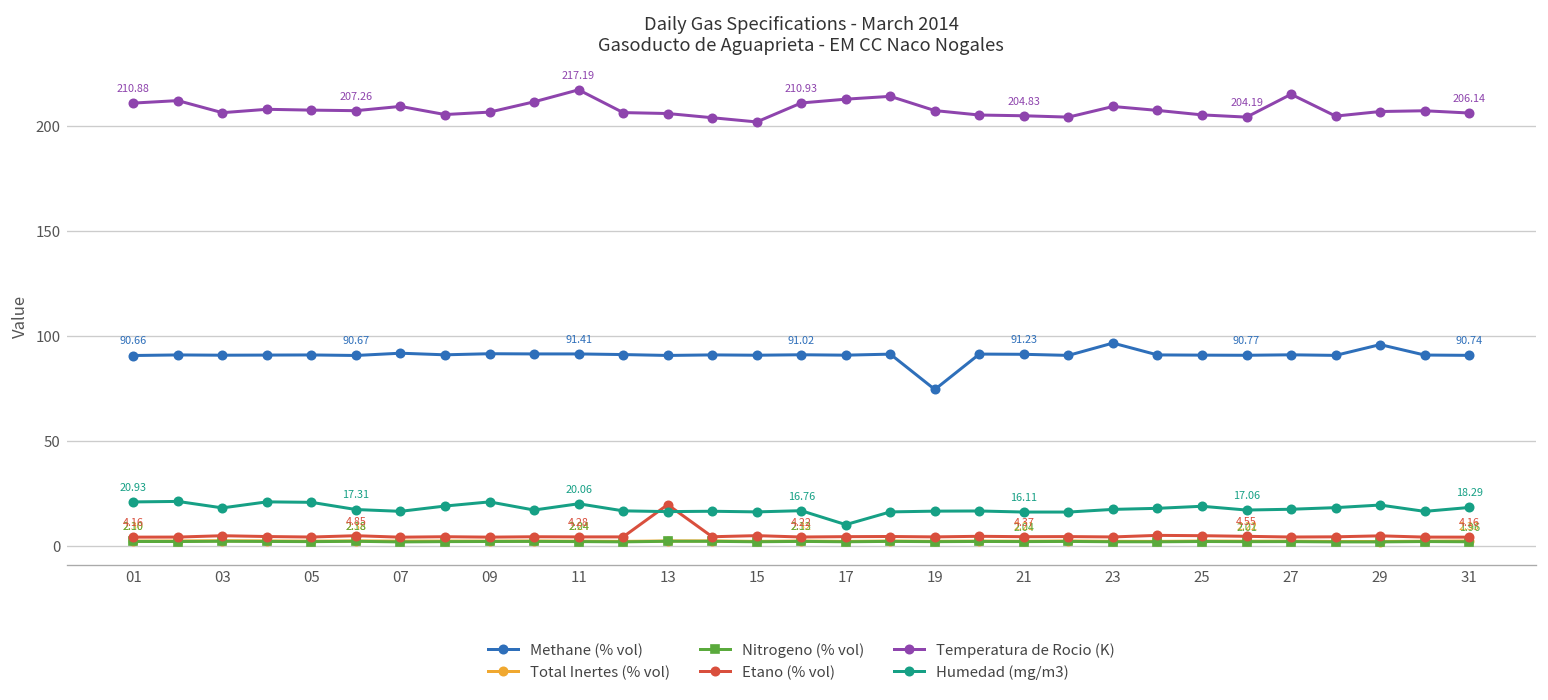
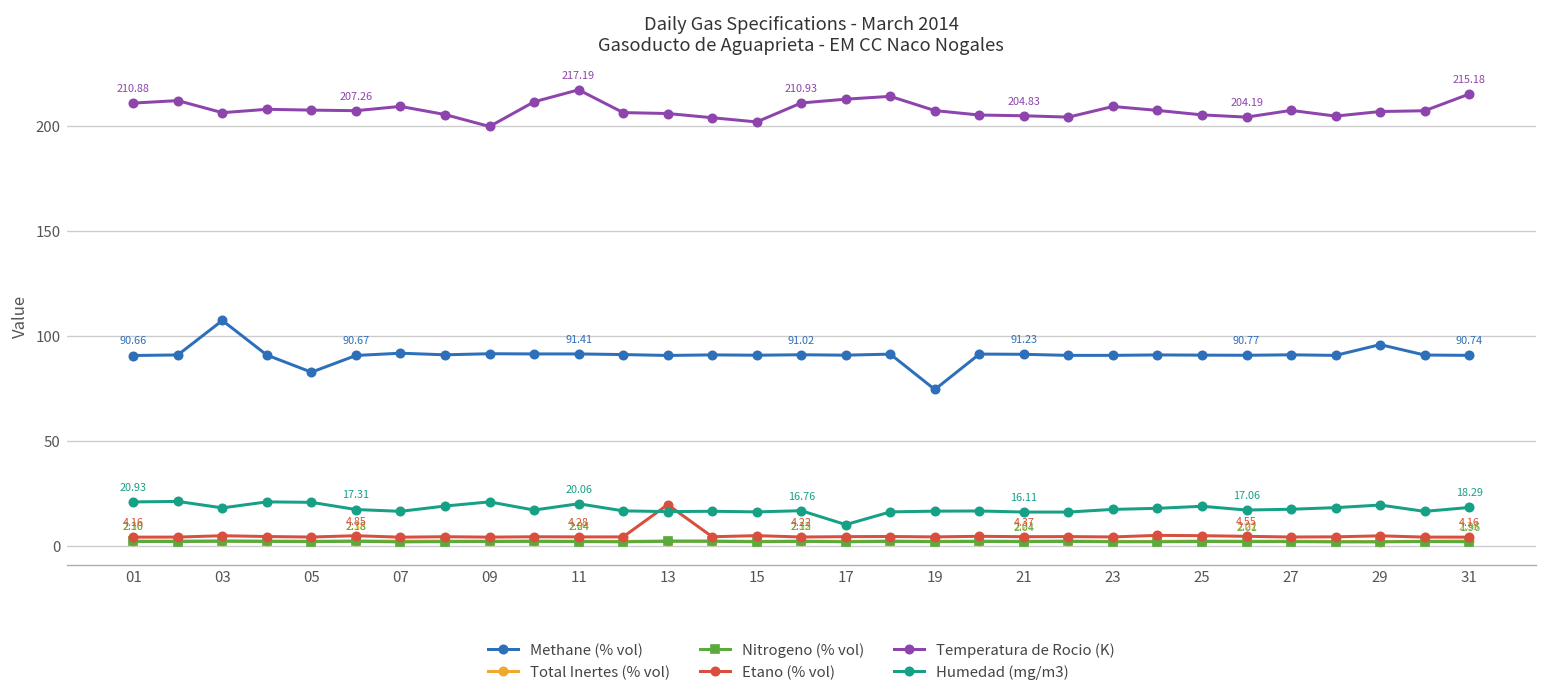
  {
    "Methane (% vol)": {
-     "03": 91,
-     "05": 91,
+     "03": 107,
+     "05": 83,
      "07": 92,
      "09": 92,
      "13": 91,
      "15": 91,
      "17": 91,
      "19": 74,
-     "23": 97,
+     "23": 91,
      "25": 91,
      "27": 91,
      "29": 96
    },
    "Etano (% vol)": {
      "03": 5,
      "05": 4,
      "07": 4,
      "09": 4,
      "13": 20,
      "15": 5,
      "17": 4,
      "19": 4,
      "23": 4,
      "25": 5,
      "27": 4,
      "29": 5
    },
    "Temperatura de Rocio (K)": {
      "01": 210.88,
-     "09": 207,
+     "09": 200,
      "11": 217.19,
      "21": 204.83,
-     "27": 215,
-     "31": 206.14
+     "27": 207,
+     "31": 215.18
    },
    "Humedad (mg/m3)": {
      "01": 20.93,
      "11": 20.06,
      "21": 16.11,
      "31": 18.29
    }
  }
